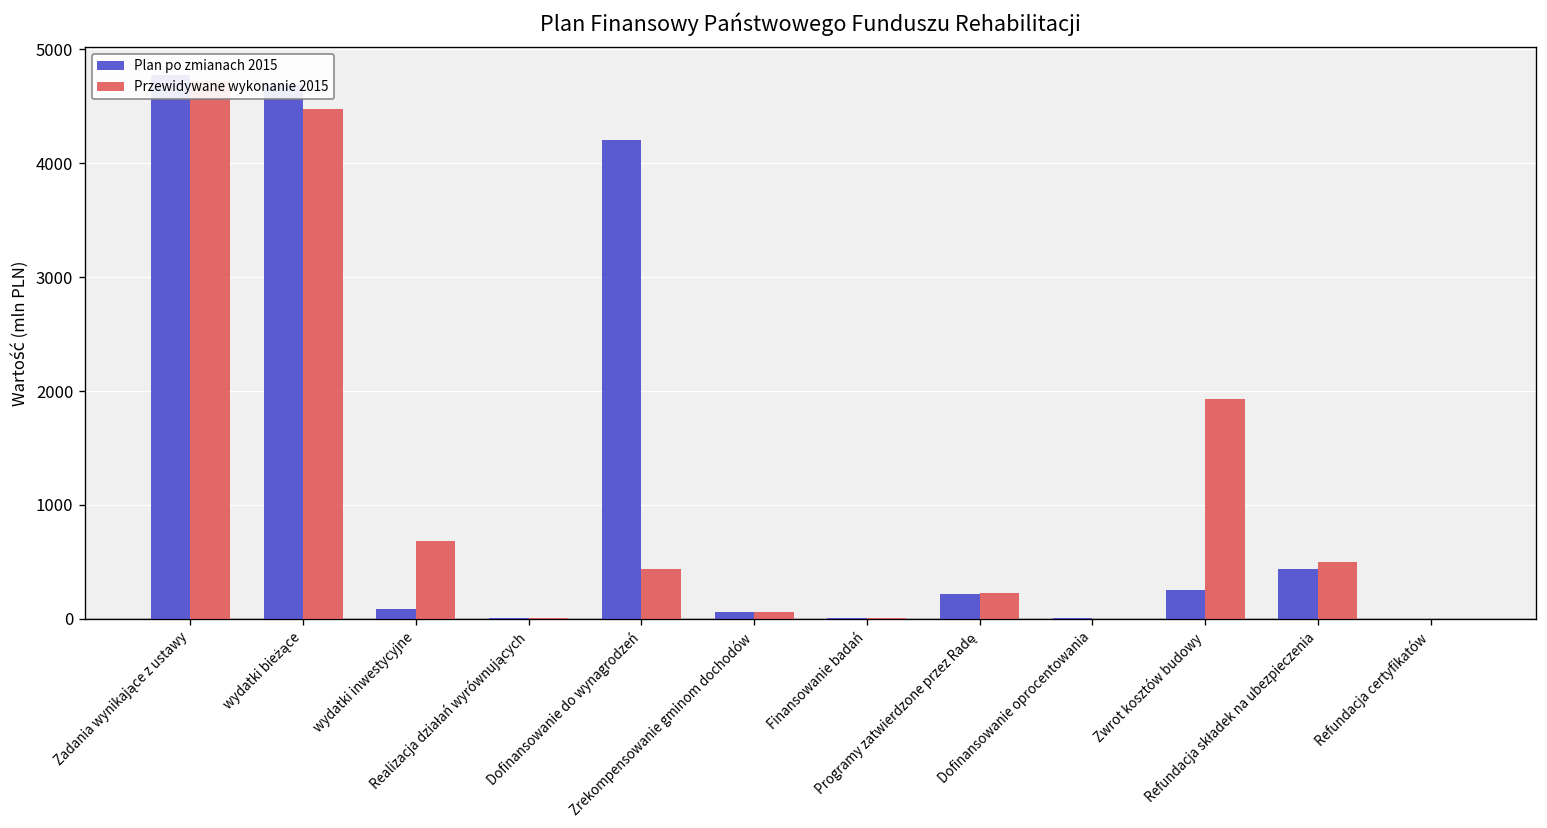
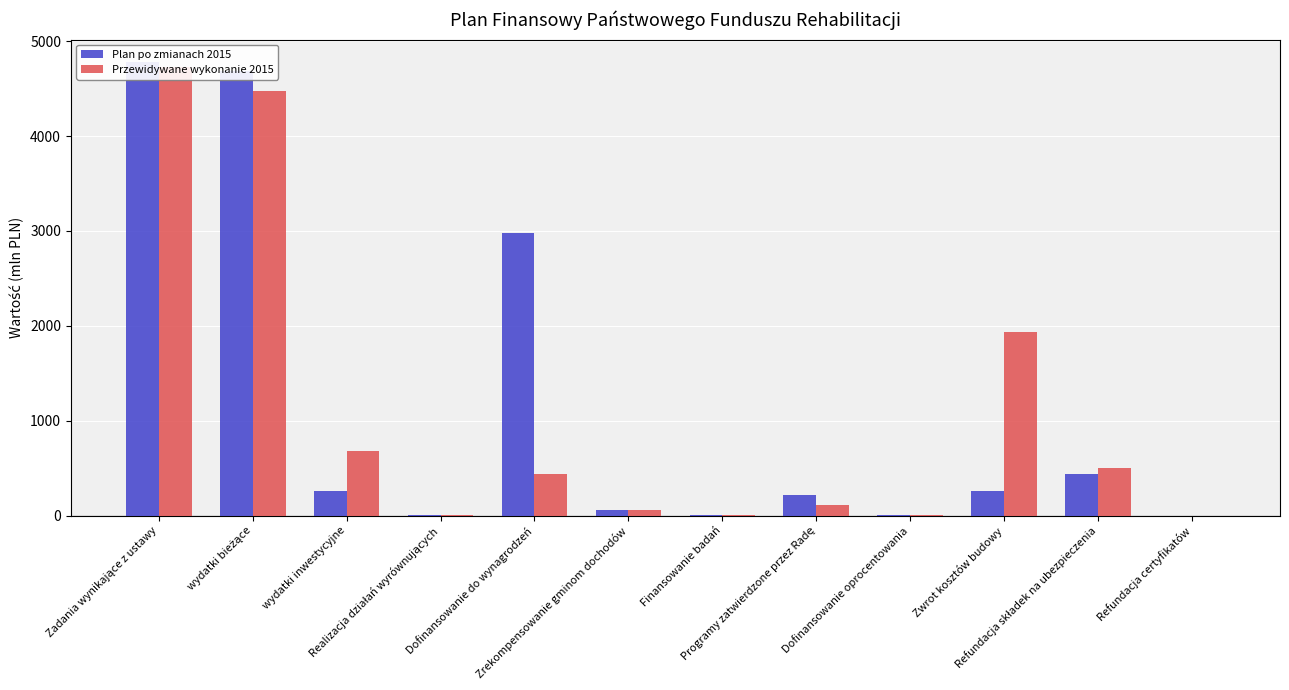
  {
    "Plan po zmianach 2015": {
-     "wydatki inwestycyjne": 100,
-     "Dofinansowanie do wynagrodzeń": 4200,
+     "wydatki inwestycyjne": 300,
+     "Dofinansowanie do wynagrodzeń": 3000,
      "Zrekompensowanie gminom dochodów": 100,
      "Programy zatwierdzone przez Radę": 200,
      "Zwrot kosztów budowy": 300,
      "Refundacja składek na ubezpieczenia": 400
    },
    "Przewidywane wykonanie 2015": {
      "wydatki bieżące": 4500,
      "wydatki inwestycyjne": 700,
      "Dofinansowanie do wynagrodzeń": 400,
      "Zrekompensowanie gminom dochodów": 100,
-     "Programy zatwierdzone przez Radę": 200,
+     "Programy zatwierdzone przez Radę": 100,
      "Zwrot kosztów budowy": 1900,
      "Refundacja składek na ubezpieczenia": 500
    }
  }
